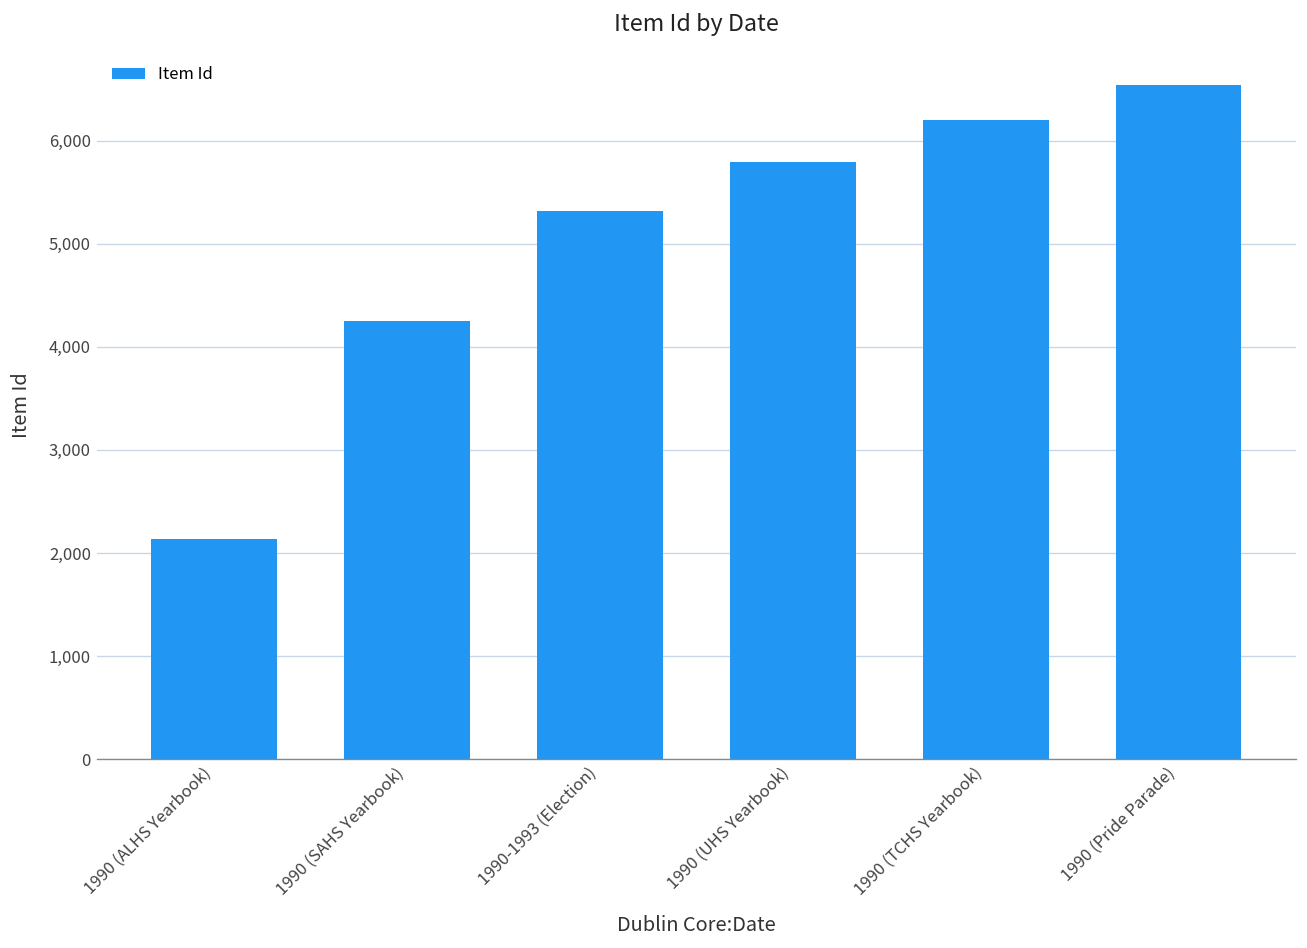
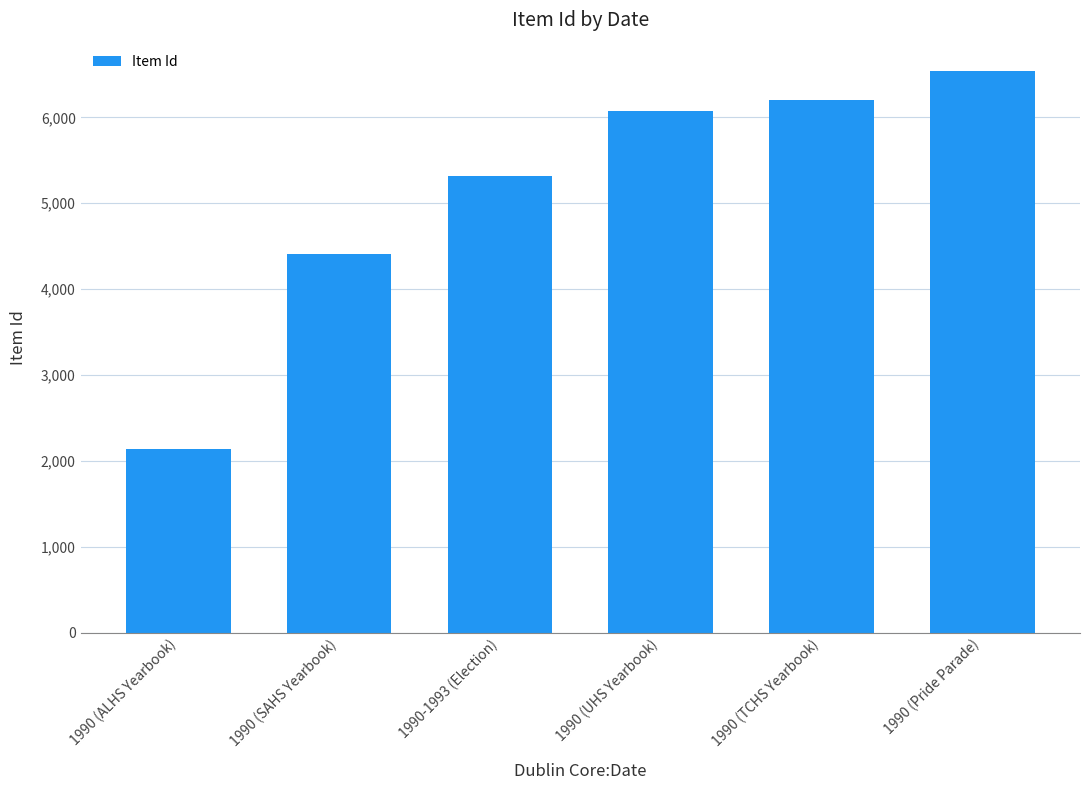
  {
    "1990 (ALHS Yearbook)": "2,100",
-   "1990 (SAHS Yearbook)": "4,300",
+   "1990 (SAHS Yearbook)": "4,400",
    "1990-1993 (Election)": "5,300",
-   "1990 (UHS Yearbook)": "5,800",
+   "1990 (UHS Yearbook)": "6,100",
    "1990 (TCHS Yearbook)": "6,200",
    "1990 (Pride Parade)": "6,500"
  }
